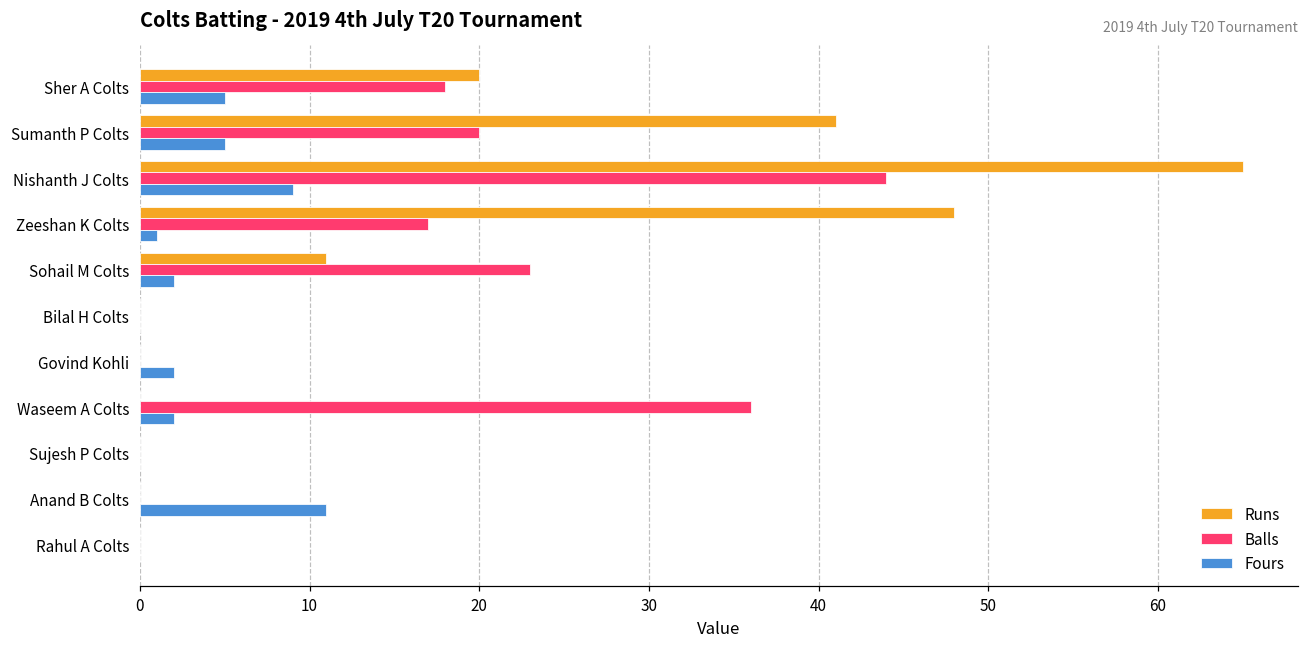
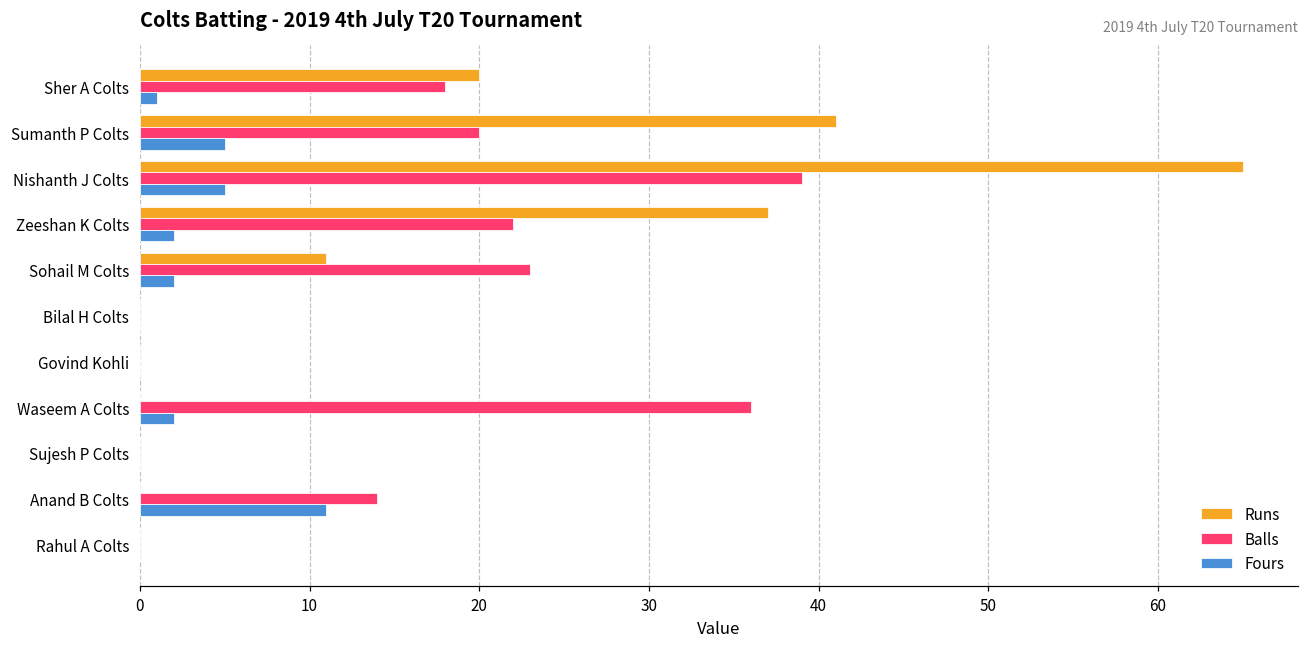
  {
    "Runs": {
      "Sher A Colts": 20,
      "Sumanth P Colts": 41,
      "Nishanth J Colts": 65,
-     "Zeeshan K Colts": 48,
+     "Zeeshan K Colts": 37,
      "Sohail M Colts": 11,
      "Bilal H Colts": 0,
      "Govind Kohli": 0,
      "Waseem A Colts": 0,
      "Sujesh P Colts": 0,
      "Anand B Colts": 0,
      "Rahul A Colts": 0
    },
    "Balls": {
      "Sher A Colts": 18,
      "Sumanth P Colts": 20,
-     "Nishanth J Colts": 44,
-     "Zeeshan K Colts": 17,
+     "Nishanth J Colts": 39,
+     "Zeeshan K Colts": 22,
      "Sohail M Colts": 23,
      "Bilal H Colts": 0,
      "Govind Kohli": 0,
      "Waseem A Colts": 36,
      "Sujesh P Colts": 0,
-     "Anand B Colts": 0,
+     "Anand B Colts": 14,
      "Rahul A Colts": 0
    },
    "Fours": {
-     "Sher A Colts": 5,
+     "Sher A Colts": 1,
      "Sumanth P Colts": 5,
-     "Nishanth J Colts": 9,
-     "Zeeshan K Colts": 1,
+     "Nishanth J Colts": 5,
+     "Zeeshan K Colts": 2,
      "Sohail M Colts": 2,
      "Bilal H Colts": 0,
-     "Govind Kohli": 2,
+     "Govind Kohli": 0,
      "Waseem A Colts": 2,
      "Sujesh P Colts": 0,
      "Anand B Colts": 11,
      "Rahul A Colts": 0
    }
  }
